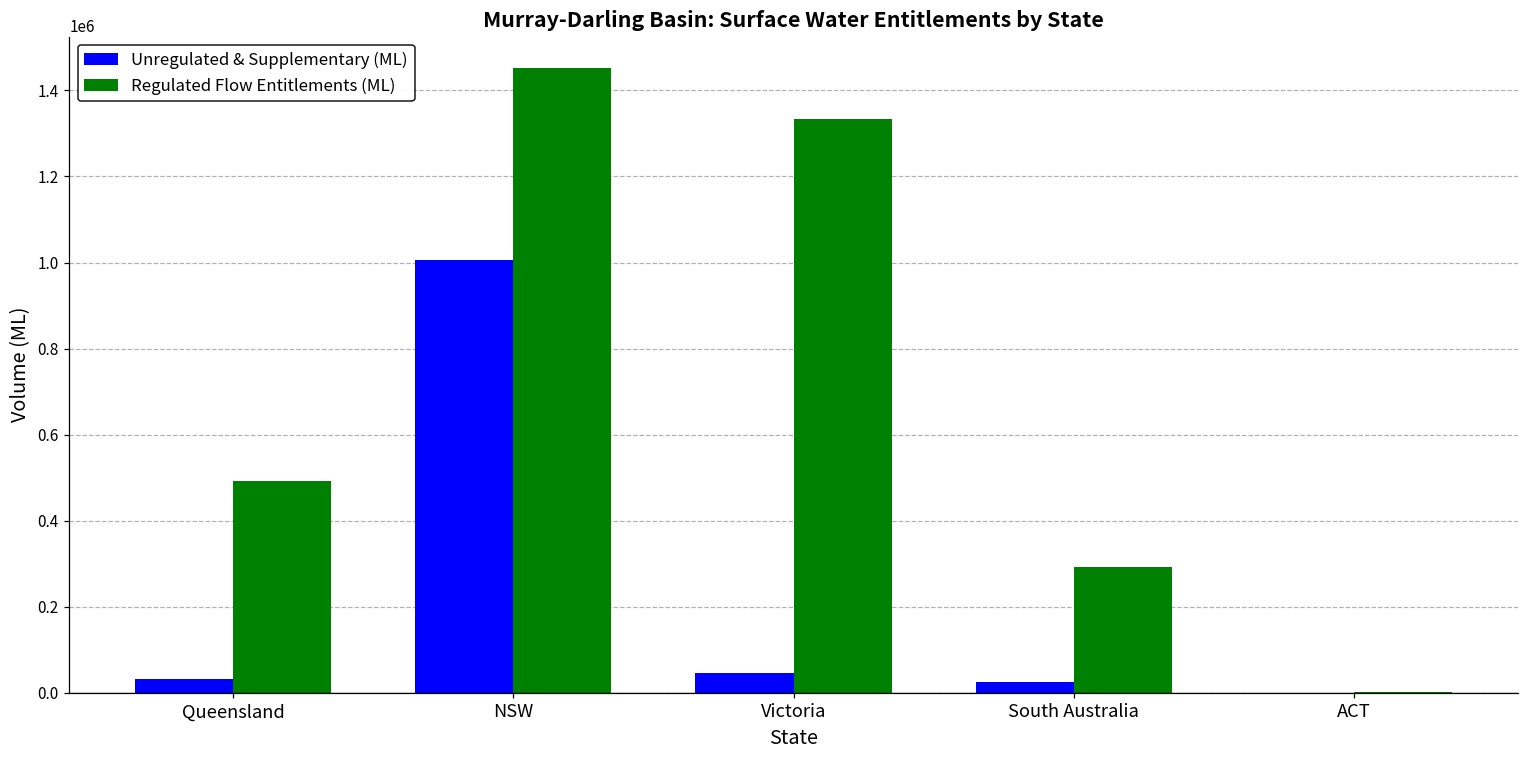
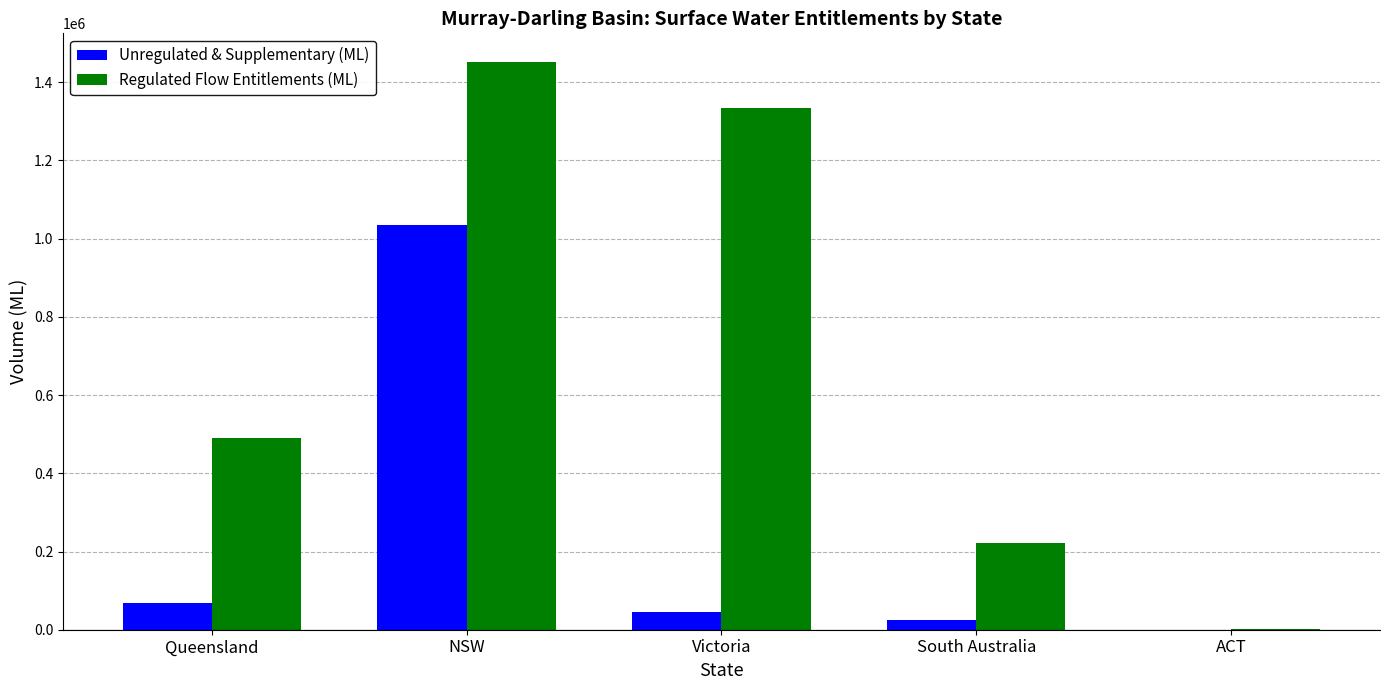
  {
    "Unregulated & Supplementary (ML)": {
-     "Queensland": 30000,
-     "NSW": 1010000,
+     "Queensland": 70000,
+     "NSW": 1030000,
      "Victoria": 50000,
      "South Australia": 30000,
      "ACT": 0
    },
    "Regulated Flow Entitlements (ML)": {
      "Queensland": 490000,
      "NSW": 1450000,
      "Victoria": 1330000,
-     "South Australia": 290000
+     "South Australia": 220000
    }
  }
